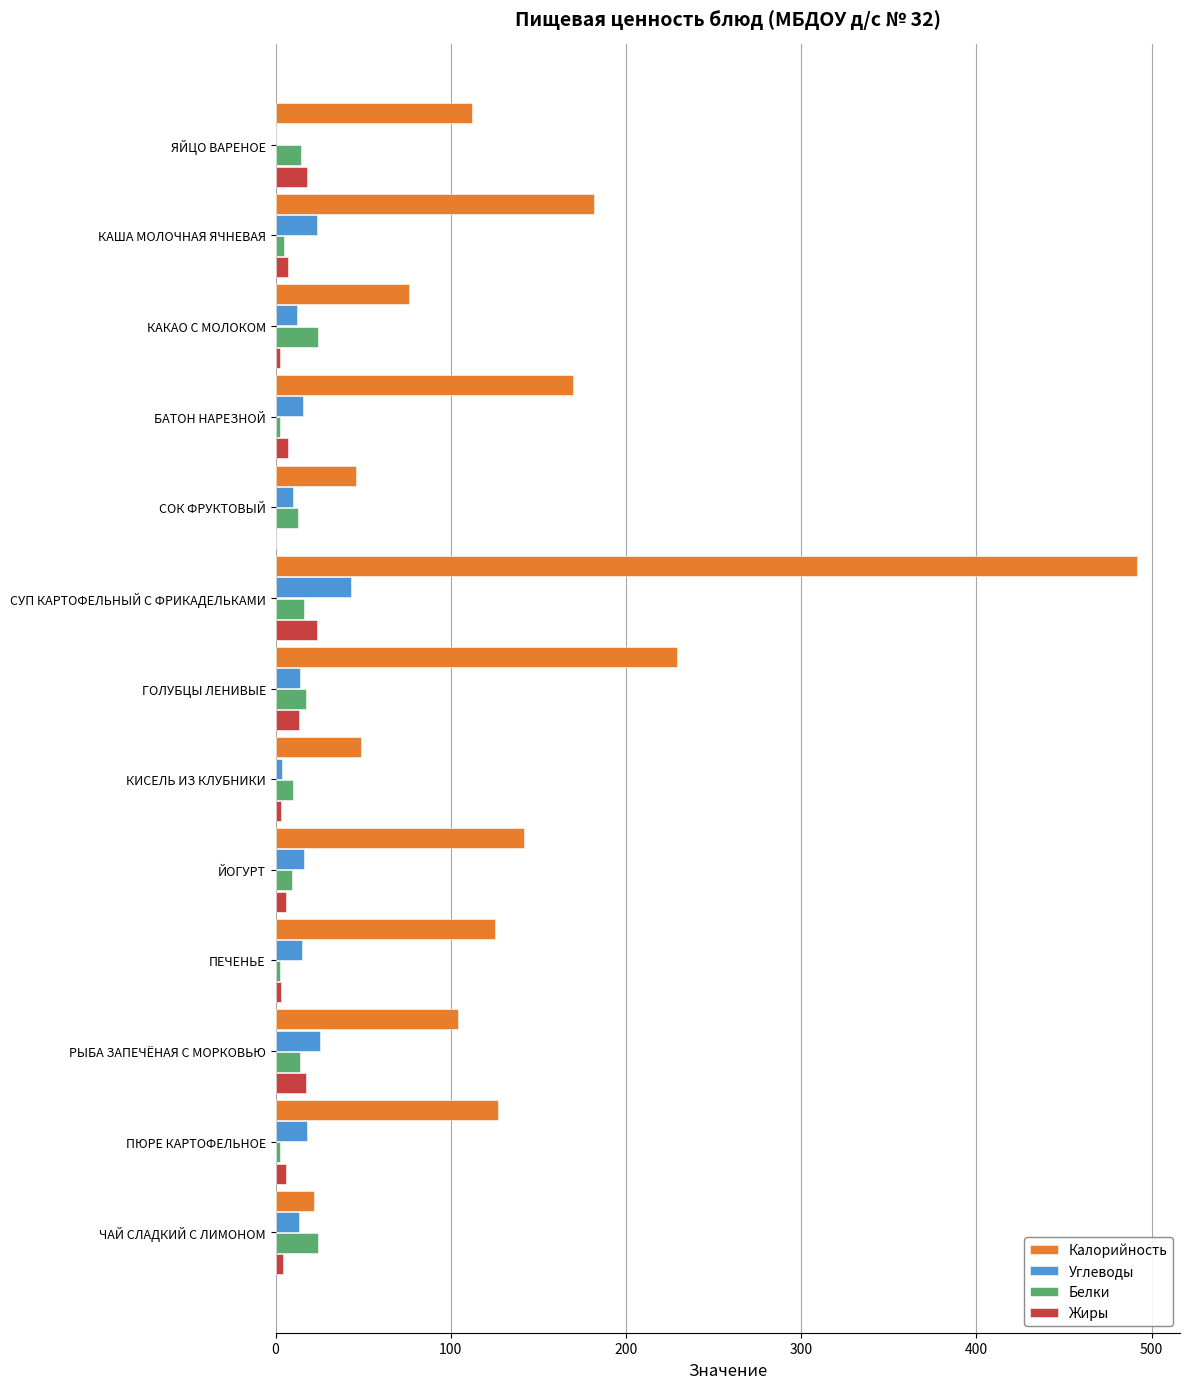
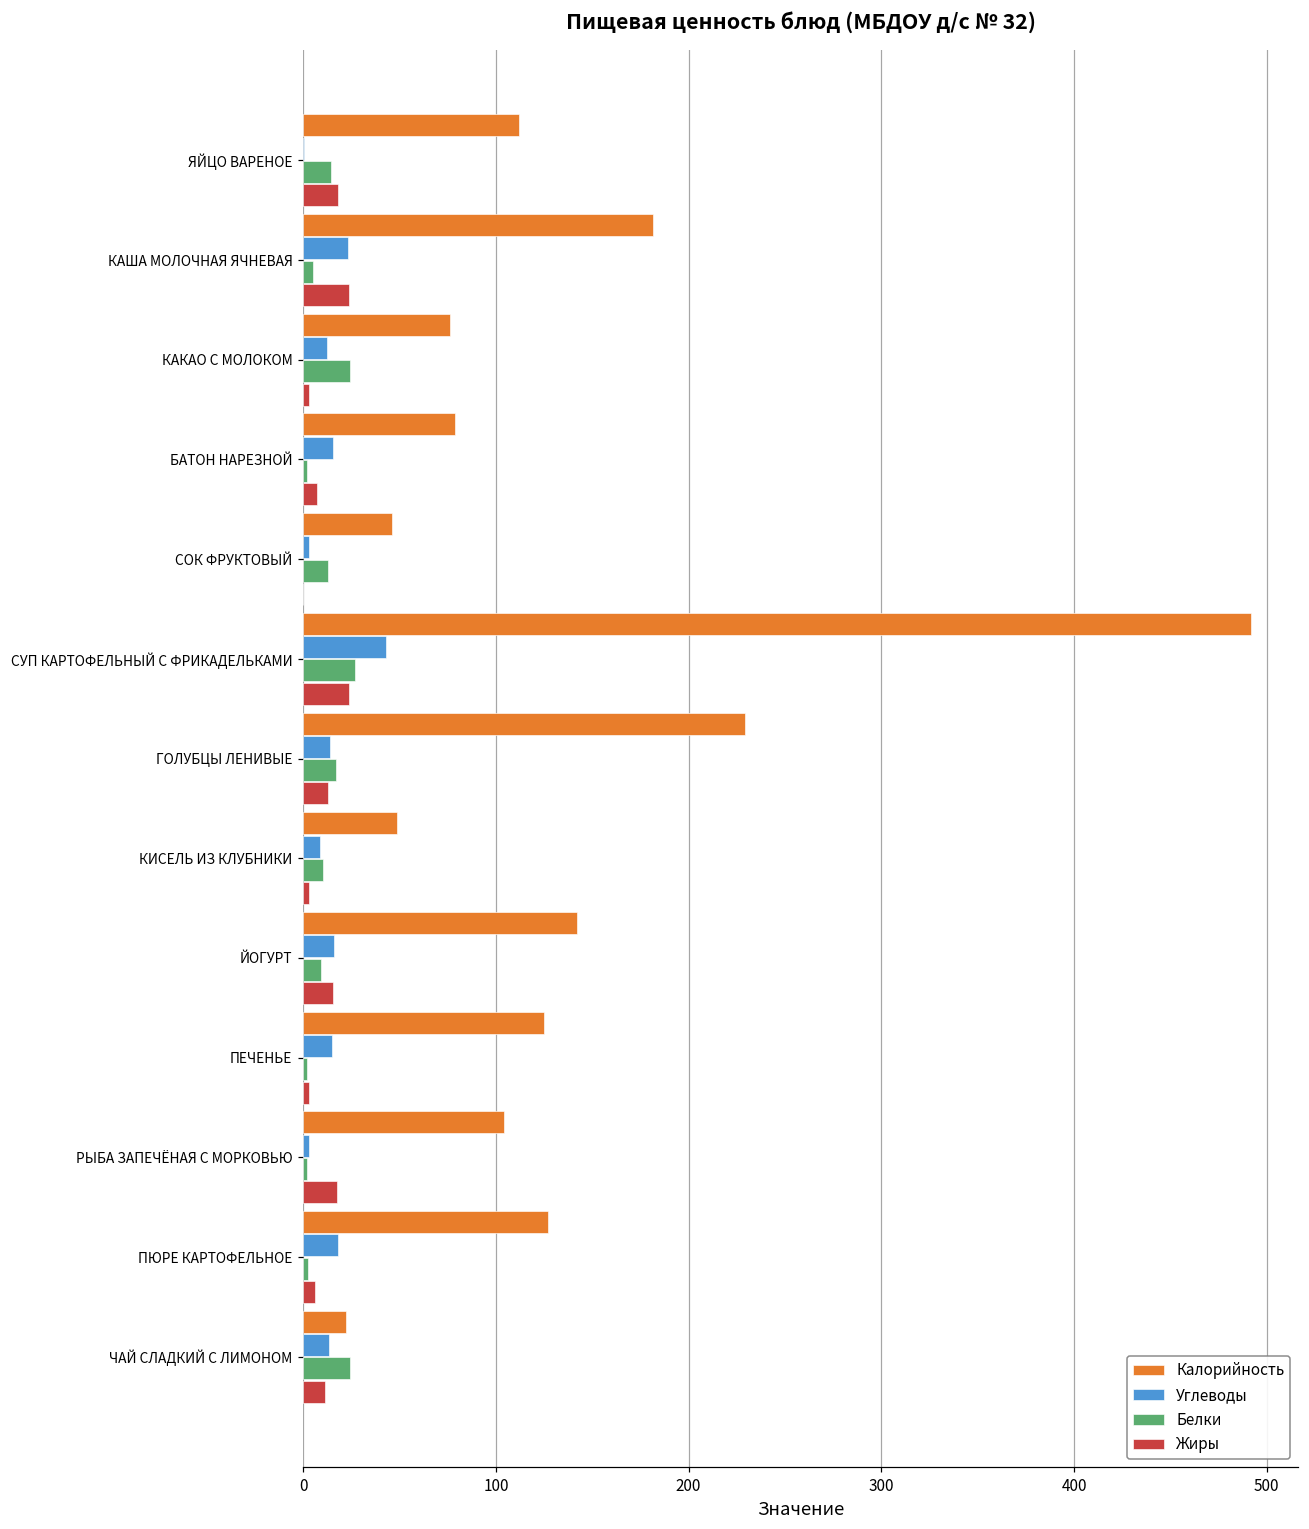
  {
    "Калорийность": {
      "ЯЙЦО ВАРЕНОЕ": 112,
      "КАША МОЛОЧНАЯ ЯЧНЕВАЯ": 181,
      "КАКАО С МОЛОКОМ": 76,
-     "БАТОН НАРЕЗНОЙ": 170,
+     "БАТОН НАРЕЗНОЙ": 79,
      "СОК ФРУКТОВЫЙ": 46,
      "СУП КАРТОФЕЛЬНЫЙ С ФРИКАДЕЛЬКАМИ": 492,
      "ГОЛУБЦЫ ЛЕНИВЫЕ": 229,
      "КИСЕЛЬ ИЗ КЛУБНИКИ": 49,
      "ЙОГУРТ": 142,
      "ПЕЧЕНЬЕ": 125,
      "РЫБА ЗАПЕЧЁНАЯ С МОРКОВЬЮ": 104,
      "ПЮРЕ КАРТОФЕЛЬНОЕ": 127,
      "ЧАЙ СЛАДКИЙ С ЛИМОНОМ": 22
    },
    "Углеводы": {
      "КАША МОЛОЧНАЯ ЯЧНЕВАЯ": 23,
      "КАКАО С МОЛОКОМ": 12,
      "БАТОН НАРЕЗНОЙ": 15,
-     "СОК ФРУКТОВЫЙ": 10,
+     "СОК ФРУКТОВЫЙ": 3,
      "СУП КАРТОФЕЛЬНЫЙ С ФРИКАДЕЛЬКАМИ": 43,
      "ГОЛУБЦЫ ЛЕНИВЫЕ": 14,
-     "КИСЕЛЬ ИЗ КЛУБНИКИ": 4,
+     "КИСЕЛЬ ИЗ КЛУБНИКИ": 8,
      "ЙОГУРТ": 16,
      "ПЕЧЕНЬЕ": 15,
-     "РЫБА ЗАПЕЧЁНАЯ С МОРКОВЬЮ": 25,
+     "РЫБА ЗАПЕЧЁНАЯ С МОРКОВЬЮ": 3,
      "ПЮРЕ КАРТОФЕЛЬНОЕ": 18,
      "ЧАЙ СЛАДКИЙ С ЛИМОНОМ": 13
    },
    "Белки": {
      "ЯЙЦО ВАРЕНОЕ": 15,
      "КАША МОЛОЧНАЯ ЯЧНЕВАЯ": 5,
      "КАКАО С МОЛОКОМ": 24,
      "БАТОН НАРЕЗНОЙ": 2,
      "СОК ФРУКТОВЫЙ": 13,
-     "СУП КАРТОФЕЛЬНЫЙ С ФРИКАДЕЛЬКАМИ": 16,
+     "СУП КАРТОФЕЛЬНЫЙ С ФРИКАДЕЛЬКАМИ": 27,
      "ГОЛУБЦЫ ЛЕНИВЫЕ": 17,
      "КИСЕЛЬ ИЗ КЛУБНИКИ": 10,
      "ЙОГУРТ": 9,
      "ПЕЧЕНЬЕ": 2,
-     "РЫБА ЗАПЕЧЁНАЯ С МОРКОВЬЮ": 14,
+     "РЫБА ЗАПЕЧЁНАЯ С МОРКОВЬЮ": 2,
      "ПЮРЕ КАРТОФЕЛЬНОЕ": 3,
      "ЧАЙ СЛАДКИЙ С ЛИМОНОМ": 24
    },
    "Жиры": {
      "ЯЙЦО ВАРЕНОЕ": 18,
-     "КАША МОЛОЧНАЯ ЯЧНЕВАЯ": 7,
+     "КАША МОЛОЧНАЯ ЯЧНЕВАЯ": 24,
      "КАКАО С МОЛОКОМ": 3,
      "БАТОН НАРЕЗНОЙ": 7,
      "СУП КАРТОФЕЛЬНЫЙ С ФРИКАДЕЛЬКАМИ": 24,
      "ГОЛУБЦЫ ЛЕНИВЫЕ": 13,
      "КИСЕЛЬ ИЗ КЛУБНИКИ": 3,
-     "ЙОГУРТ": 6,
+     "ЙОГУРТ": 15,
      "ПЕЧЕНЬЕ": 3,
      "РЫБА ЗАПЕЧЁНАЯ С МОРКОВЬЮ": 17,
      "ПЮРЕ КАРТОФЕЛЬНОЕ": 6,
-     "ЧАЙ СЛАДКИЙ С ЛИМОНОМ": 4
+     "ЧАЙ СЛАДКИЙ С ЛИМОНОМ": 11
    }
  }
